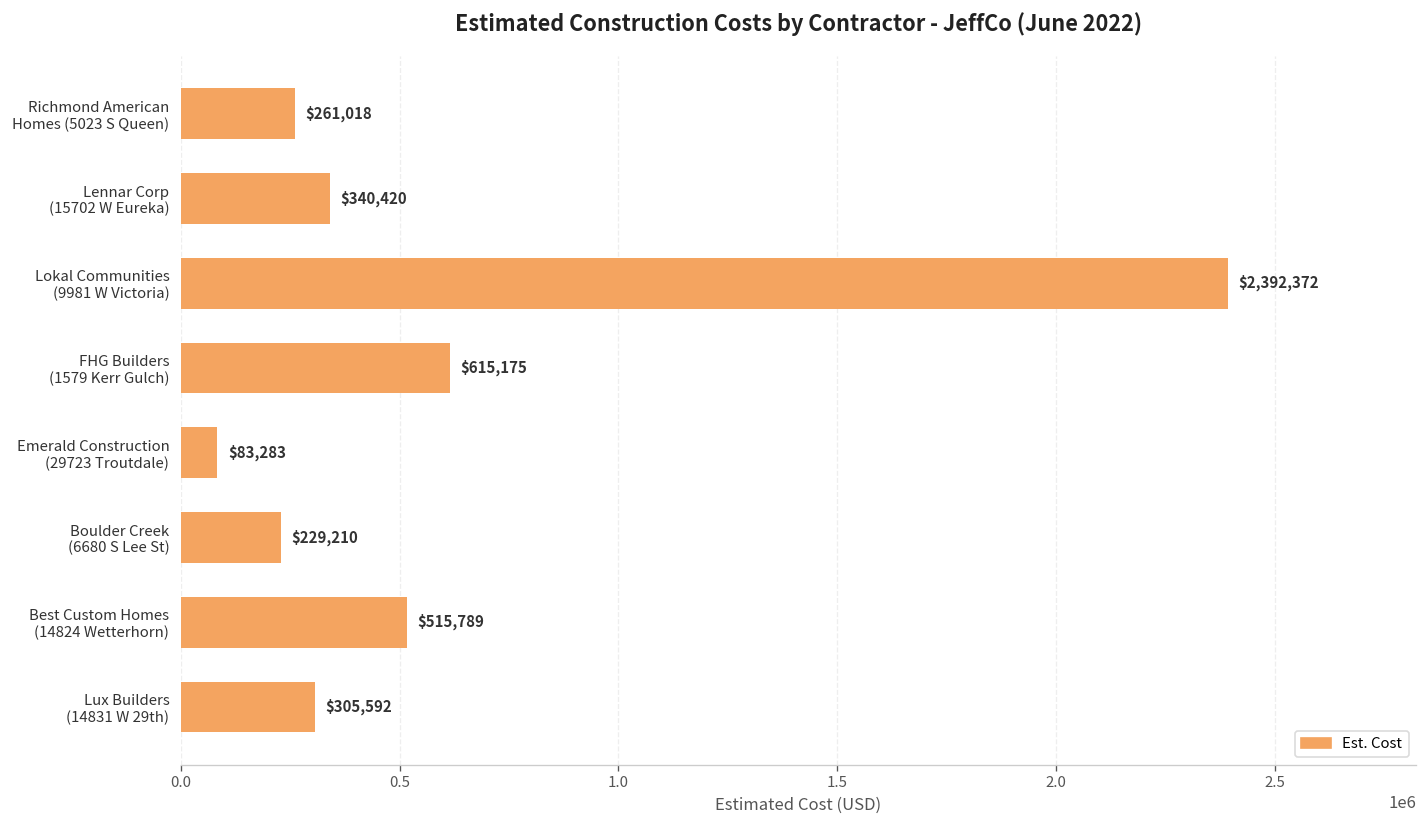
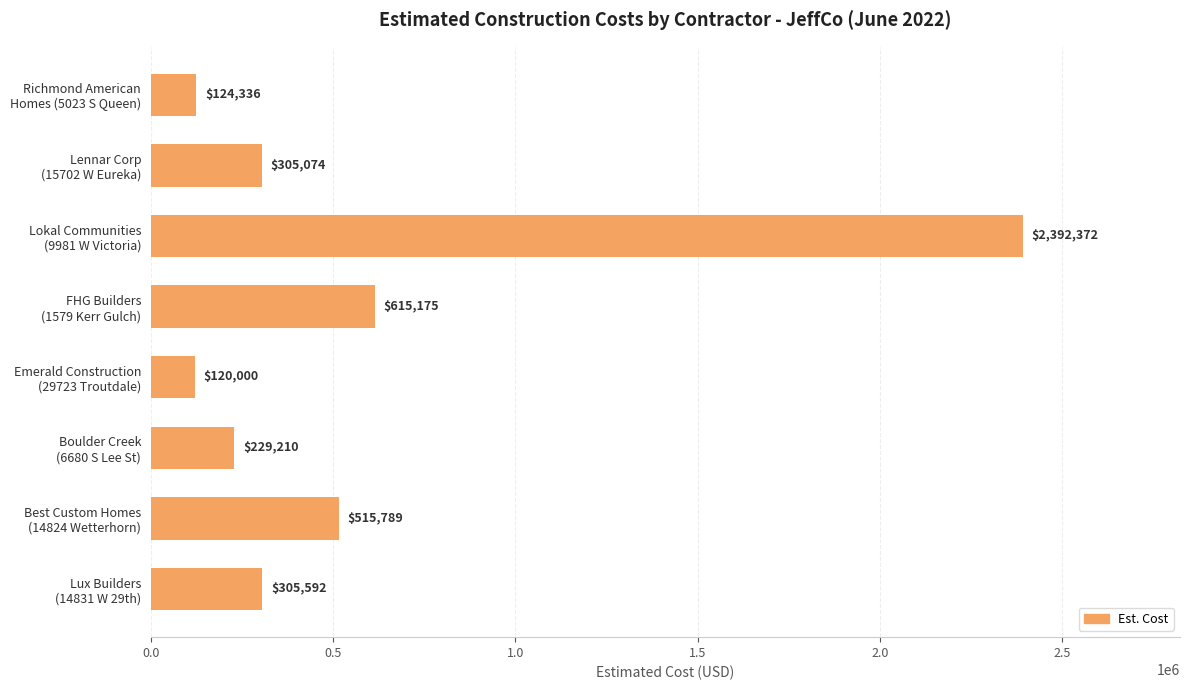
  {
-   "Richmond American Homes (5023 S Queen)": "$261,018",
-   "Lennar Corp (15702 W Eureka)": "$340,420",
+   "Richmond American Homes (5023 S Queen)": "$124,336",
+   "Lennar Corp (15702 W Eureka)": "$305,074",
    "Lokal Communities (9981 W Victoria)": "$2,392,372",
    "FHG Builders (1579 Kerr Gulch)": "$615,175",
-   "Emerald Construction (29723 Troutdale)": "$83,283",
+   "Emerald Construction (29723 Troutdale)": "$120,000",
    "Boulder Creek (6680 S Lee St)": "$229,210",
    "Best Custom Homes (14824 Wetterhorn)": "$515,789",
    "Lux Builders (14831 W 29th)": "$305,592"
  }
